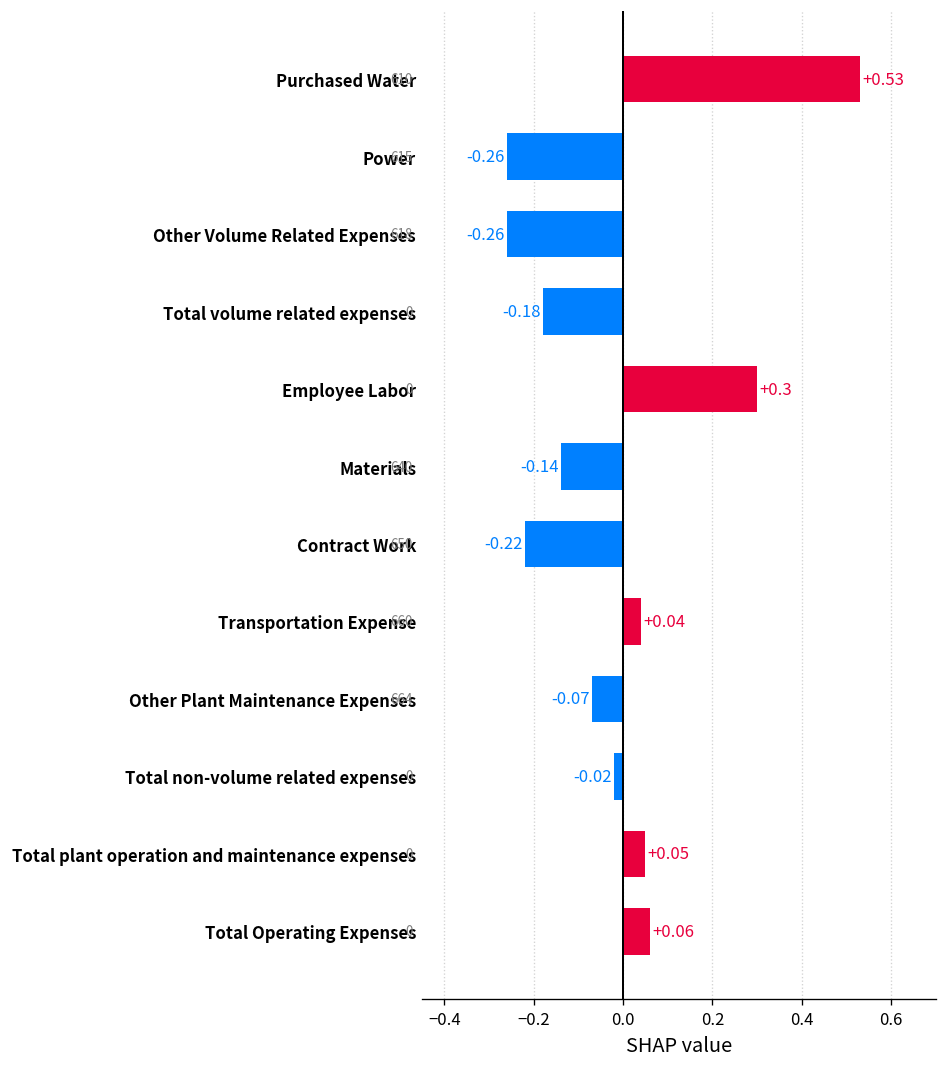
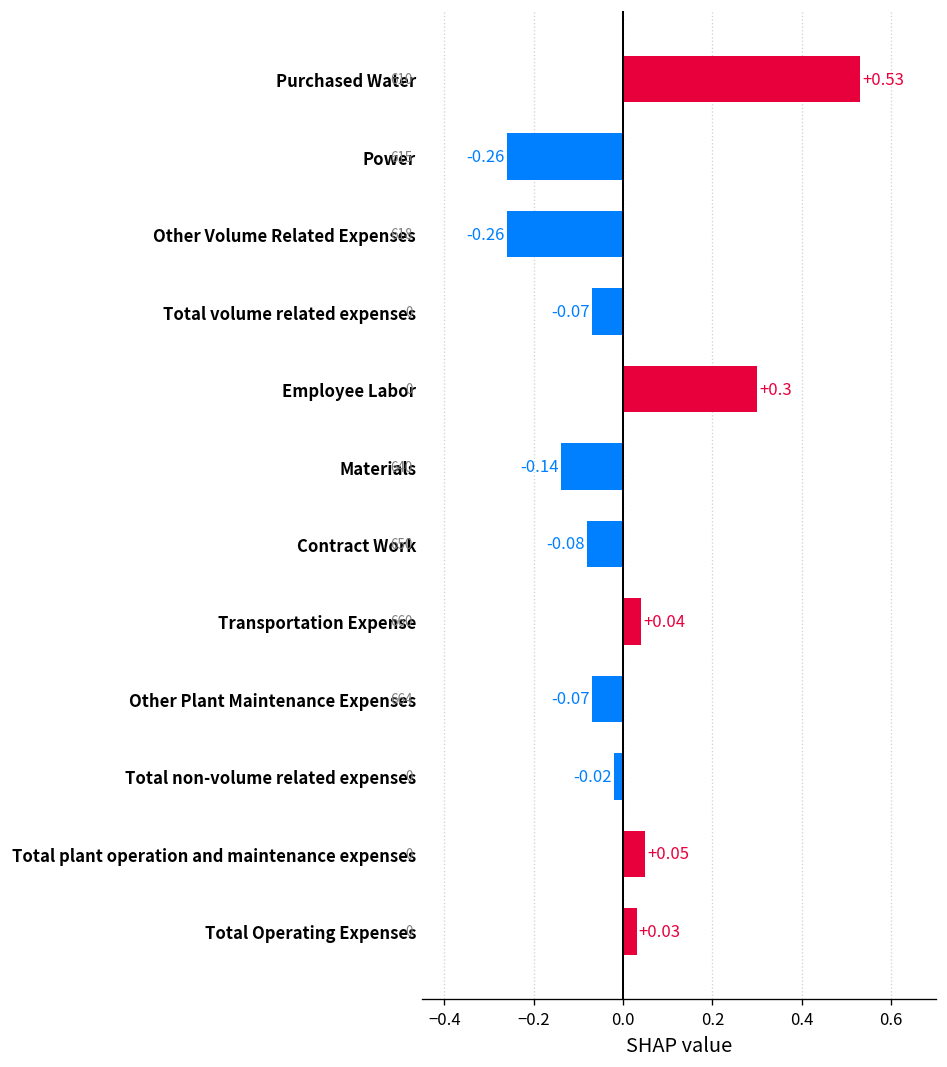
  {
    "Purchased Water": "+0.53",
    "Power": "-0.26",
    "Other Volume Related Expenses": "-0.26",
-   "Total volume related expenses": "-0.18",
+   "Total volume related expenses": "-0.07",
    "Employee Labor": "+0.3",
    "Materials": "-0.14",
-   "Contract Work": "-0.22",
+   "Contract Work": "-0.08",
    "Transportation Expense": "+0.04",
    "Other Plant Maintenance Expenses": "-0.07",
    "Total non-volume related expenses": "-0.02",
    "Total plant operation and maintenance expenses": "+0.05",
-   "Total Operating Expenses": "+0.06"
+   "Total Operating Expenses": "+0.03"
  }
